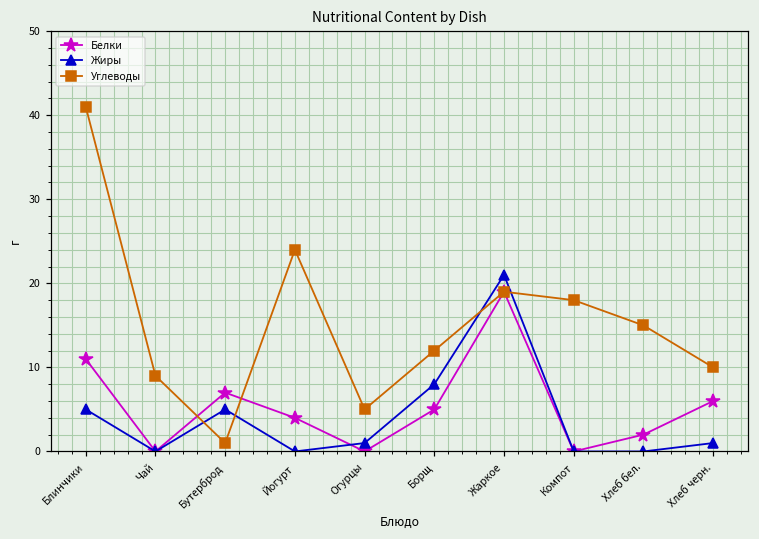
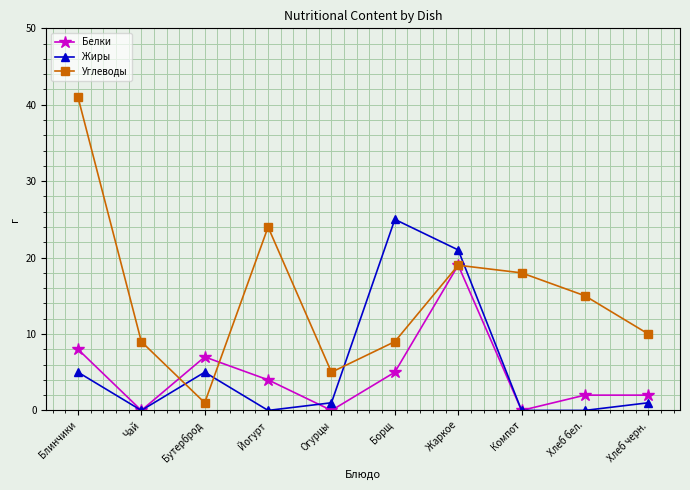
  {
    "Белки": {
-     "Блинчики": 11,
+     "Блинчики": 8,
      "Бутерброд": 7,
      "Йогурт": 4,
      "Огурцы": 0,
      "Борщ": 5,
      "Хлеб бел.": 2,
-     "Хлеб черн.": 6
+     "Хлеб черн.": 2
    },
    "Жиры": {
      "Блинчики": 5,
      "Бутерброд": 5,
      "Йогурт": 0,
      "Огурцы": 1,
-     "Борщ": 8,
+     "Борщ": 25,
      "Жаркое": 21,
      "Хлеб бел.": 0,
      "Хлеб черн.": 1
    },
    "Углеводы": {
      "Блинчики": 41,
      "Чай": 9,
      "Бутерброд": 1,
      "Йогурт": 24,
      "Огурцы": 5,
-     "Борщ": 12,
+     "Борщ": 9,
      "Компот": 18,
      "Хлеб бел.": 15,
      "Хлеб черн.": 10
    }
  }
